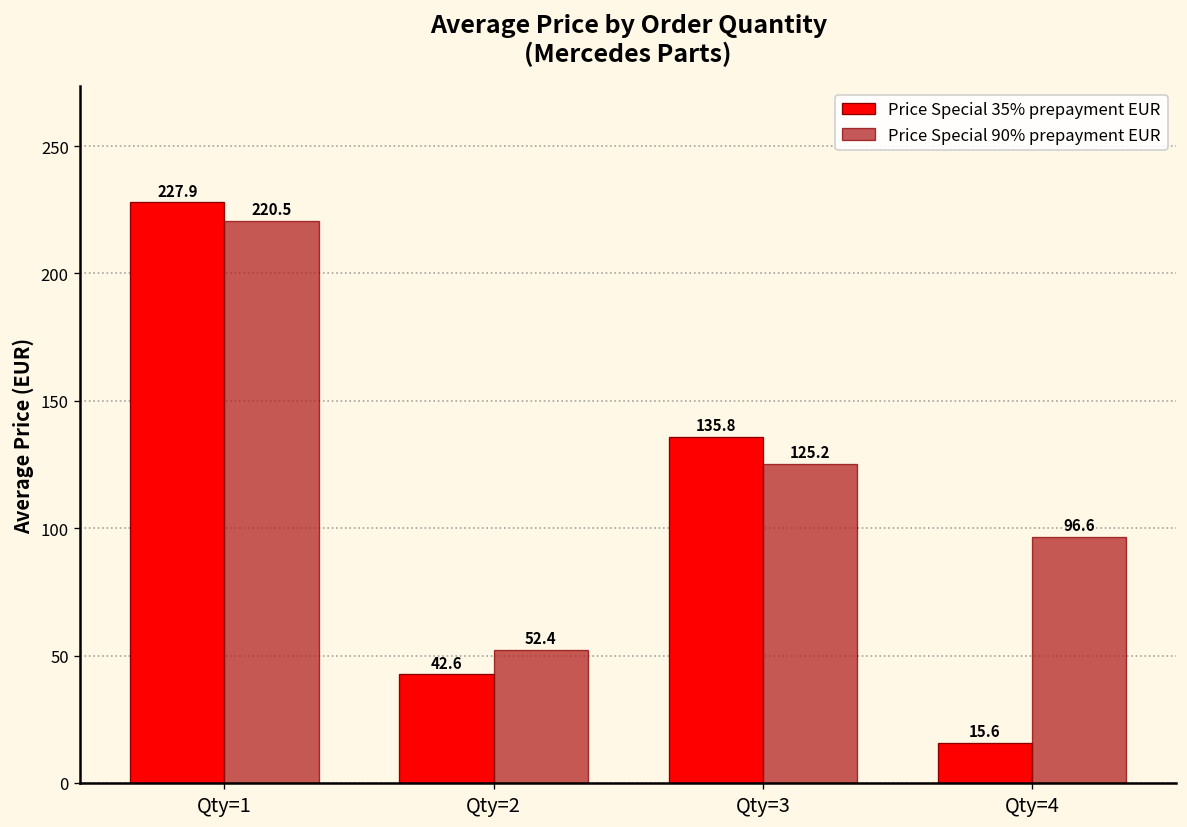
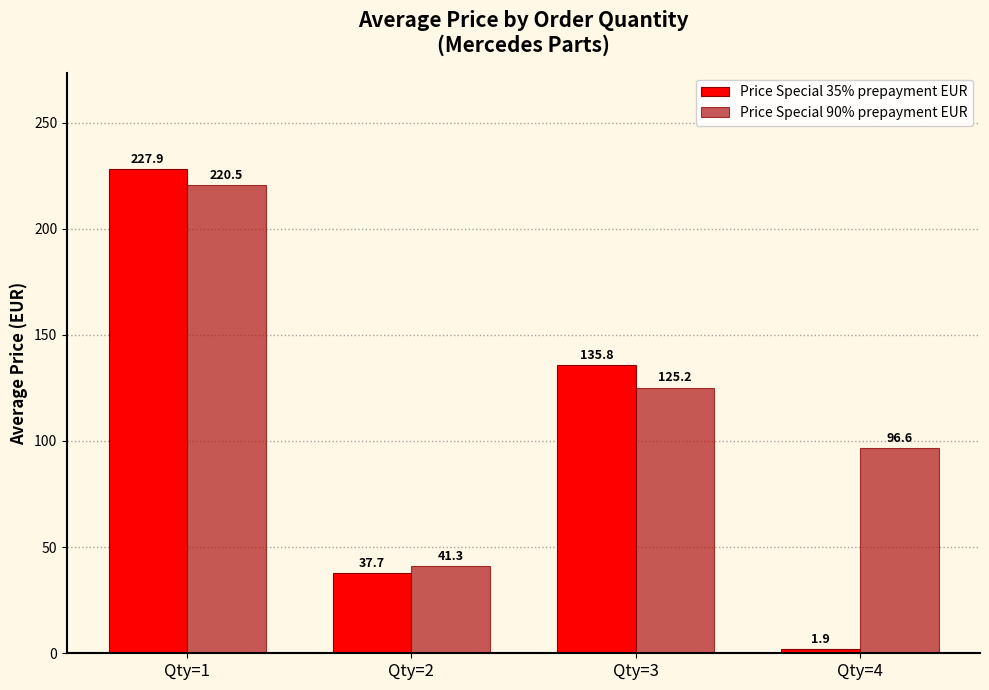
  {
    "Price Special 35% prepayment EUR": {
      "Qty=1": 227.9,
-     "Qty=2": 42.6,
+     "Qty=2": 37.7,
      "Qty=3": 135.8,
-     "Qty=4": 15.6
+     "Qty=4": 1.9
    },
    "Price Special 90% prepayment EUR": {
      "Qty=1": 220.5,
-     "Qty=2": 52.4,
+     "Qty=2": 41.3,
      "Qty=3": 125.2,
      "Qty=4": 96.6
    }
  }
